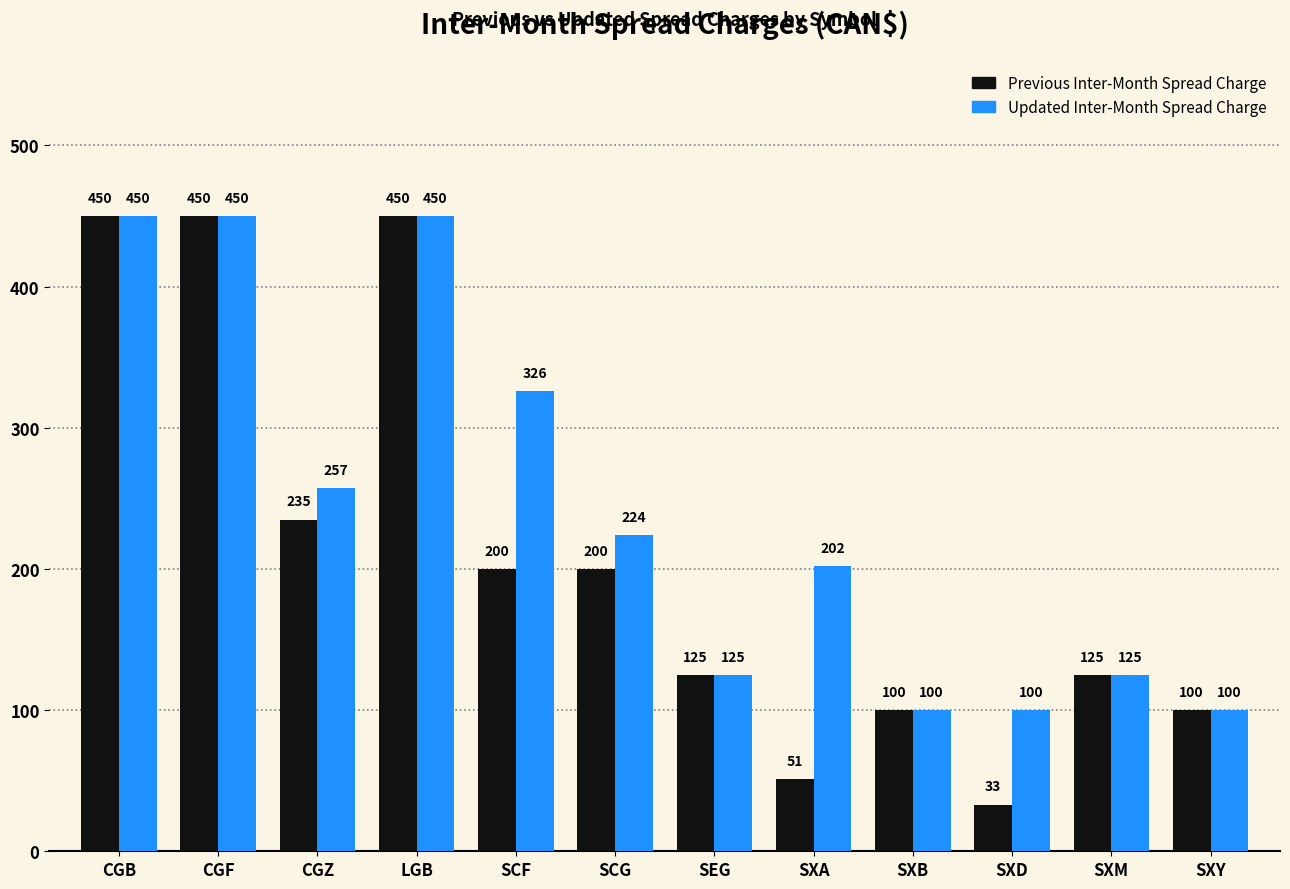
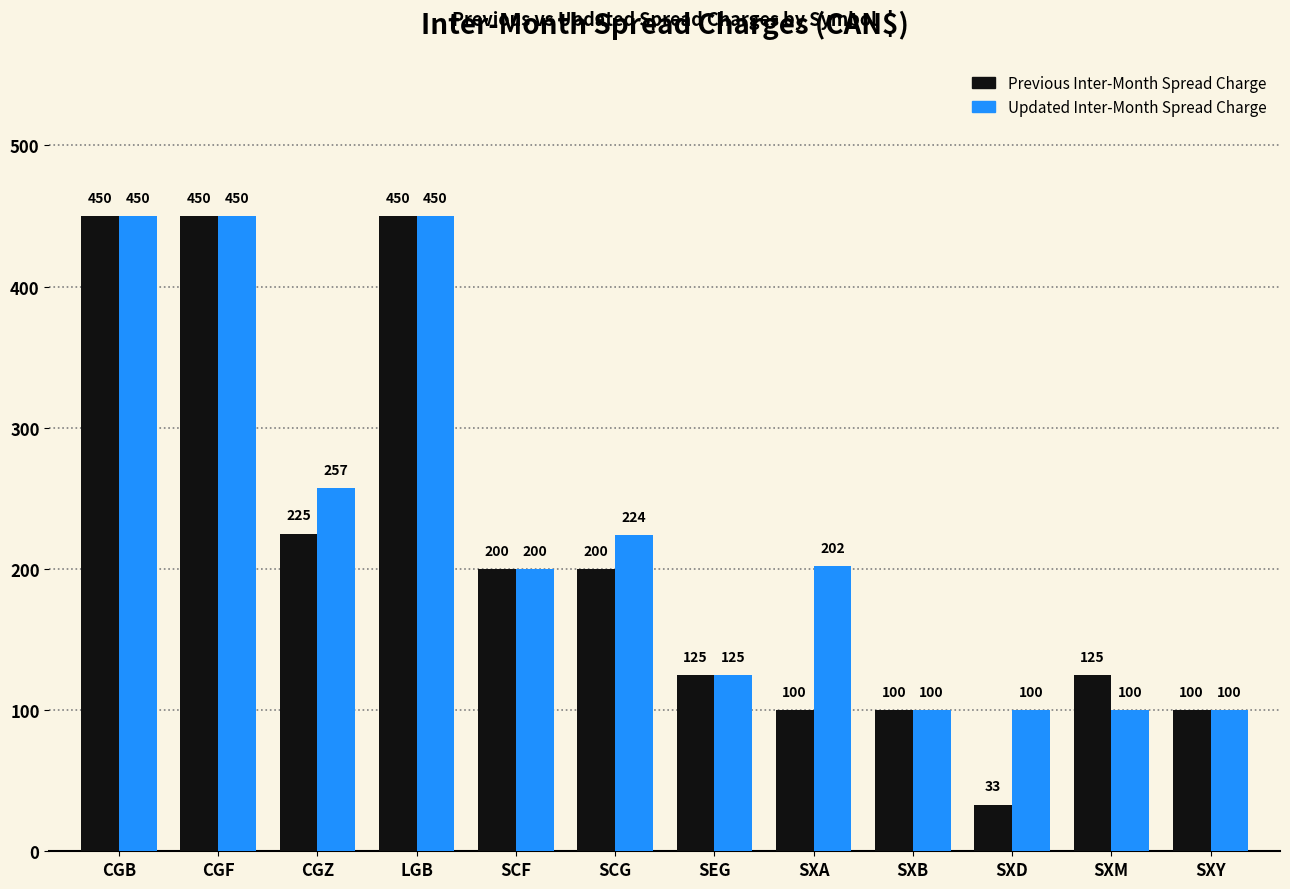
  {
    "Previous Inter-Month Spread Charge": {
      "CGB": 450,
      "CGF": 450,
-     "CGZ": 235,
+     "CGZ": 225,
      "LGB": 450,
      "SCF": 200,
      "SCG": 200,
      "SEG": 125,
-     "SXA": 51,
+     "SXA": 100,
      "SXB": 100,
      "SXD": 33,
      "SXM": 125,
      "SXY": 100
    },
    "Updated Inter-Month Spread Charge": {
      "CGB": 450,
      "CGF": 450,
      "CGZ": 257,
      "LGB": 450,
-     "SCF": 326,
+     "SCF": 200,
      "SCG": 224,
      "SEG": 125,
      "SXA": 202,
      "SXB": 100,
      "SXD": 100,
-     "SXM": 125,
+     "SXM": 100,
      "SXY": 100
    }
  }
